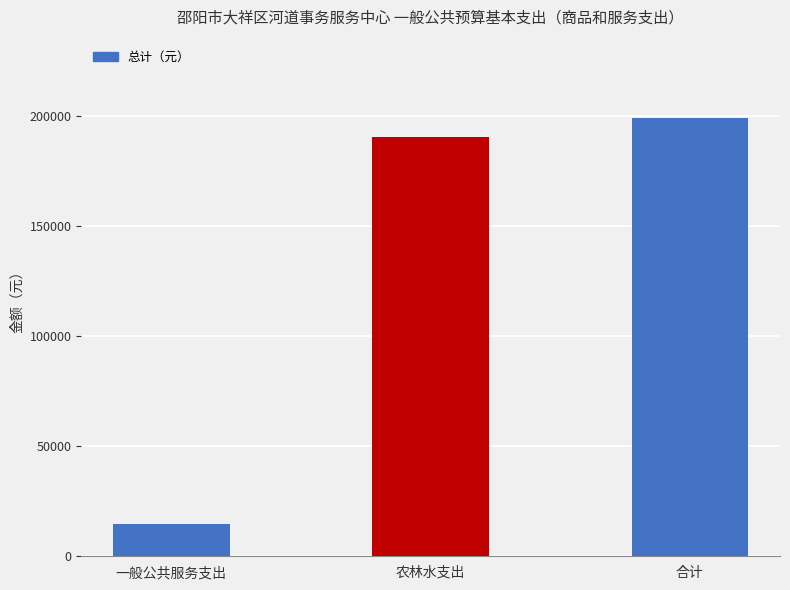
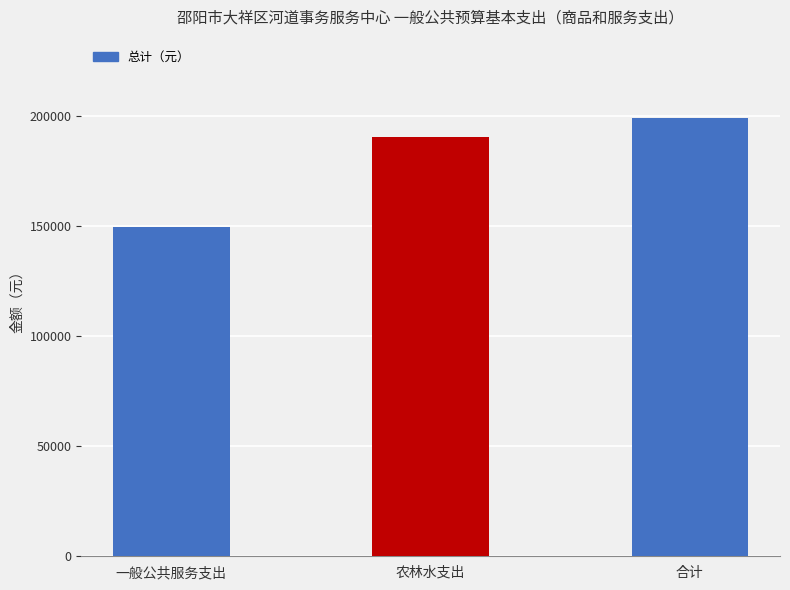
  {
-   "一般公共服务支出": 14000,
+   "一般公共服务支出": 150000,
    "农林水支出": 190000,
    "合计": 199000
  }
